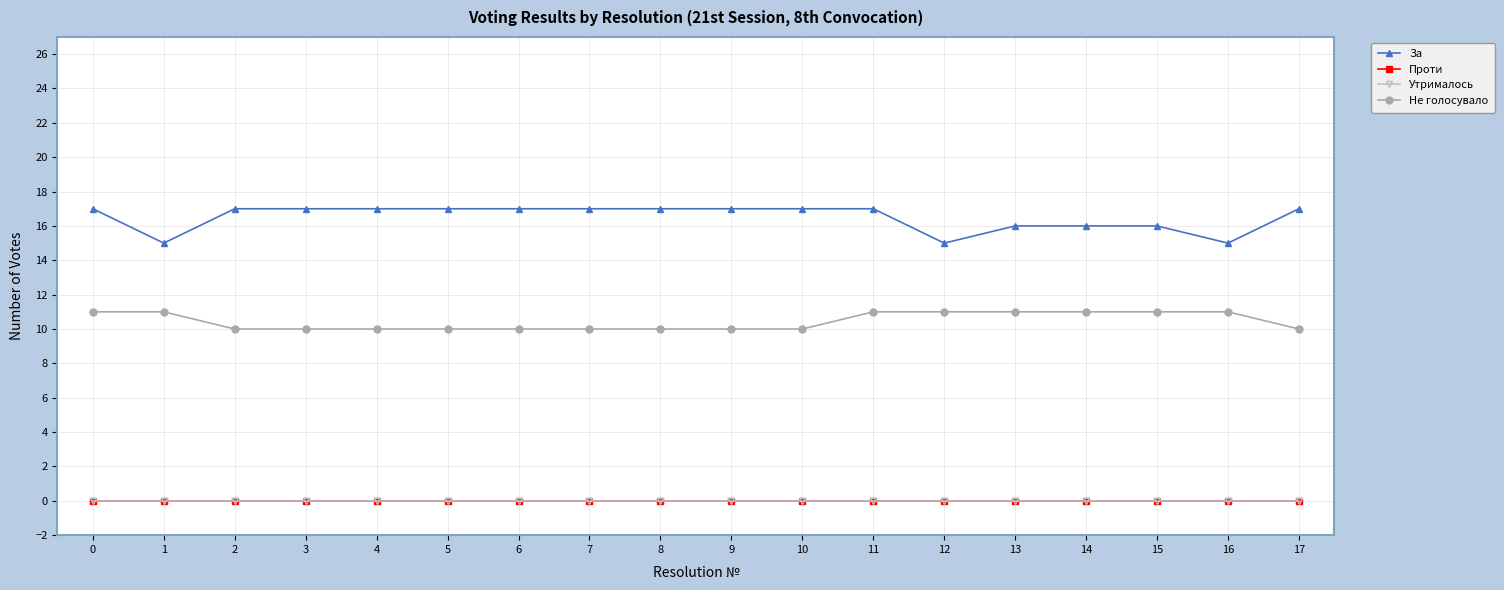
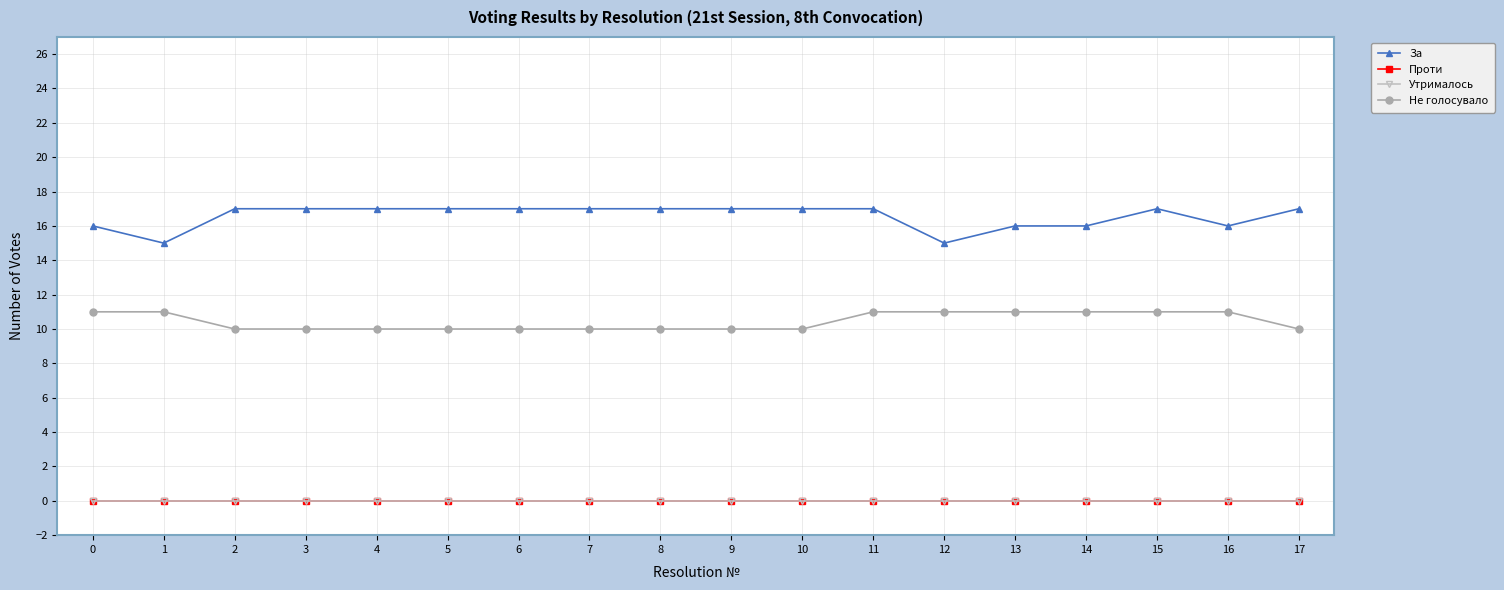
  {
    "За": {
-     "0": 17,
+     "0": 16,
      "1": 15,
      "2": 17,
      "3": 17,
      "4": 17,
      "5": 17,
      "6": 17,
      "7": 17,
      "8": 17,
      "9": 17,
      "10": 17,
      "11": 17,
      "12": 15,
      "13": 16,
      "14": 16,
-     "15": 16,
-     "16": 15,
+     "15": 17,
+     "16": 16,
      "17": 17
    }
  }
